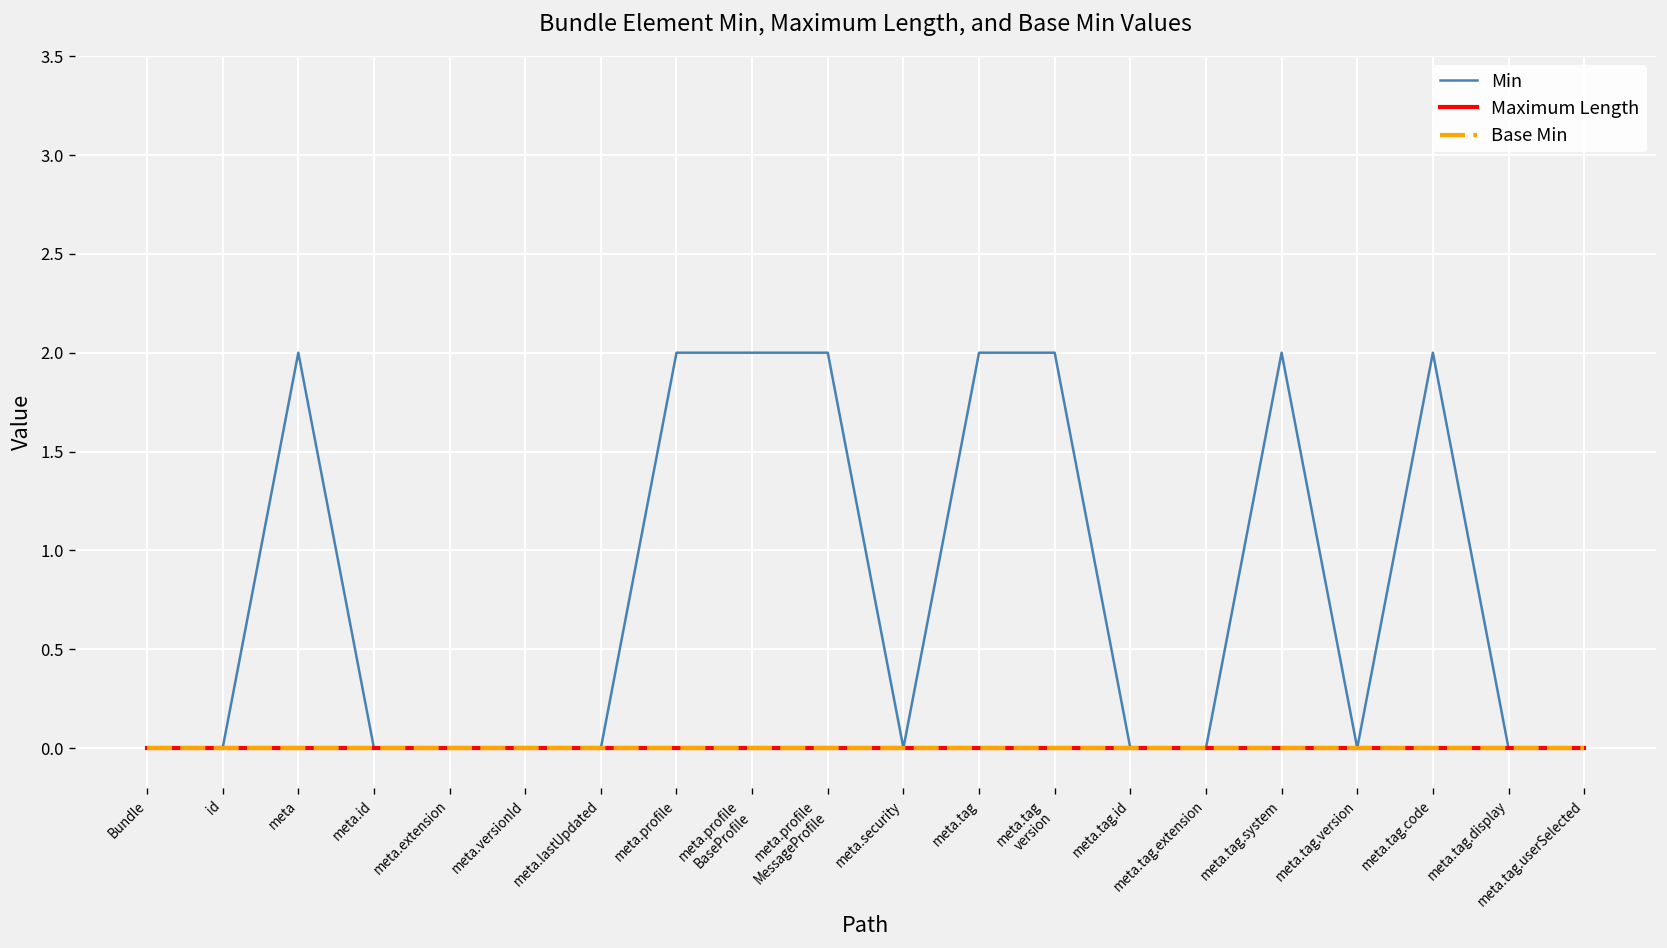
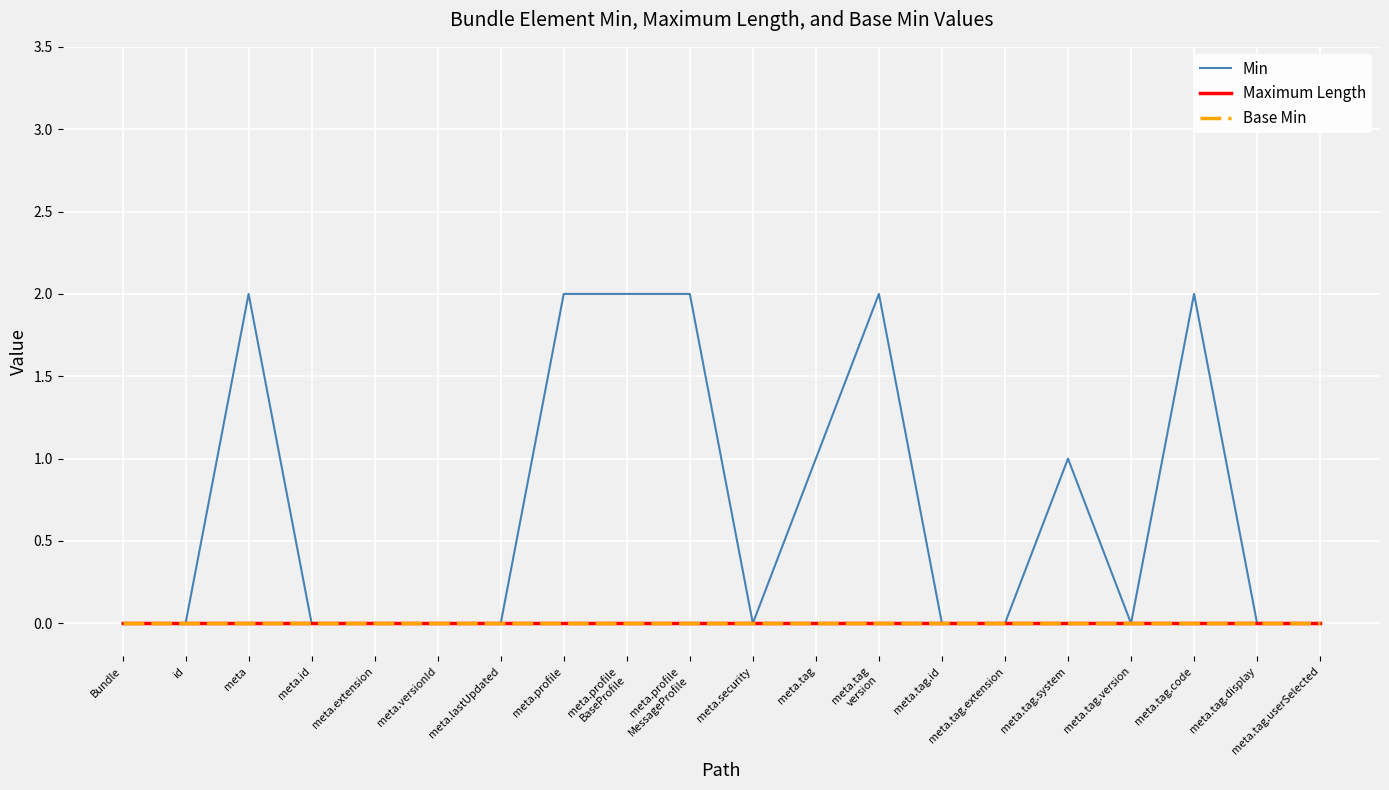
  {
    "Min": {
      "meta": 2,
      "meta.profile": 2,
      "meta.profile BaseProfile": 2,
      "meta.profile MessageProfile": 2,
-     "meta.tag": 2,
+     "meta.tag": 1,
      "meta.tag version": 2,
-     "meta.tag.system": 2,
+     "meta.tag.system": 1,
      "meta.tag.code": 2
    },
    "Base Min": {
      "meta": 0,
      "meta.profile": 0,
      "meta.profile BaseProfile": 0,
      "meta.profile MessageProfile": 0,
      "meta.tag": 0,
      "meta.tag version": 0,
      "meta.tag.system": 0,
      "meta.tag.code": 0
    }
  }
